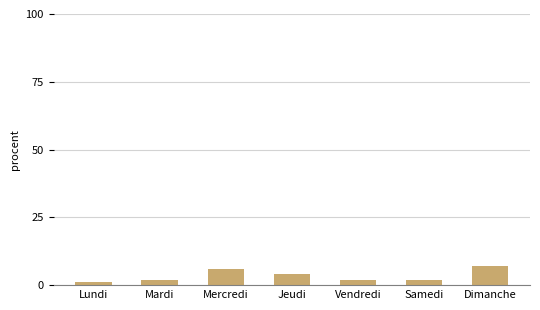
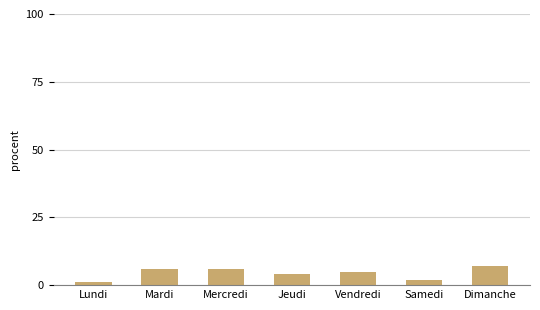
  {
    "Lundi": 1,
-   "Mardi": 2,
+   "Mardi": 6,
    "Mercredi": 6,
    "Jeudi": 4,
-   "Vendredi": 2,
+   "Vendredi": 5,
    "Samedi": 2,
    "Dimanche": 7
  }
